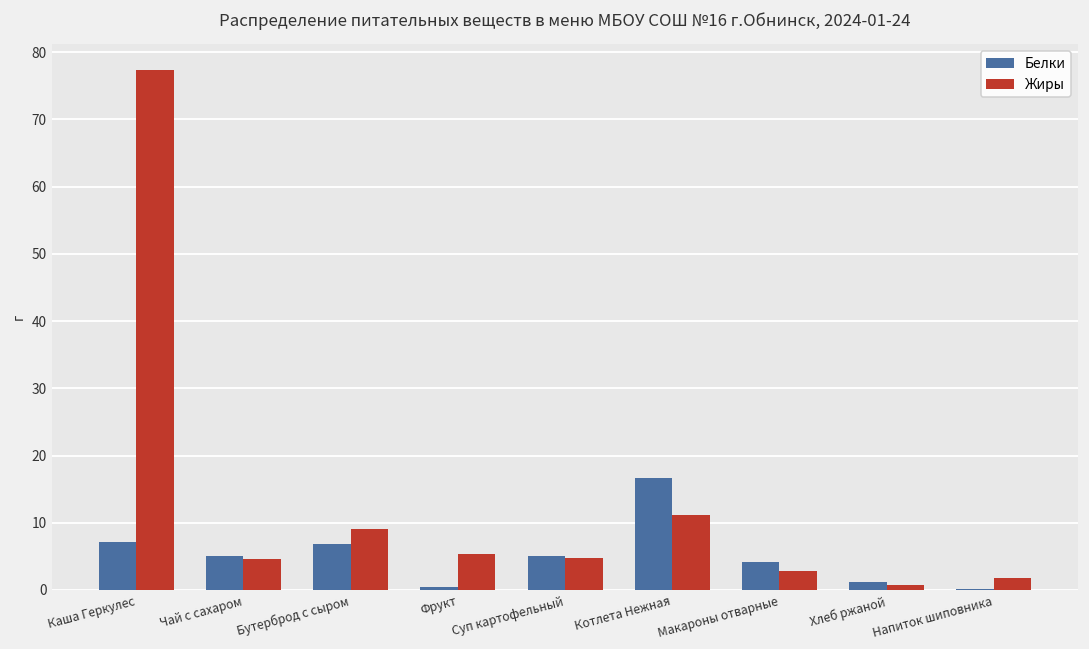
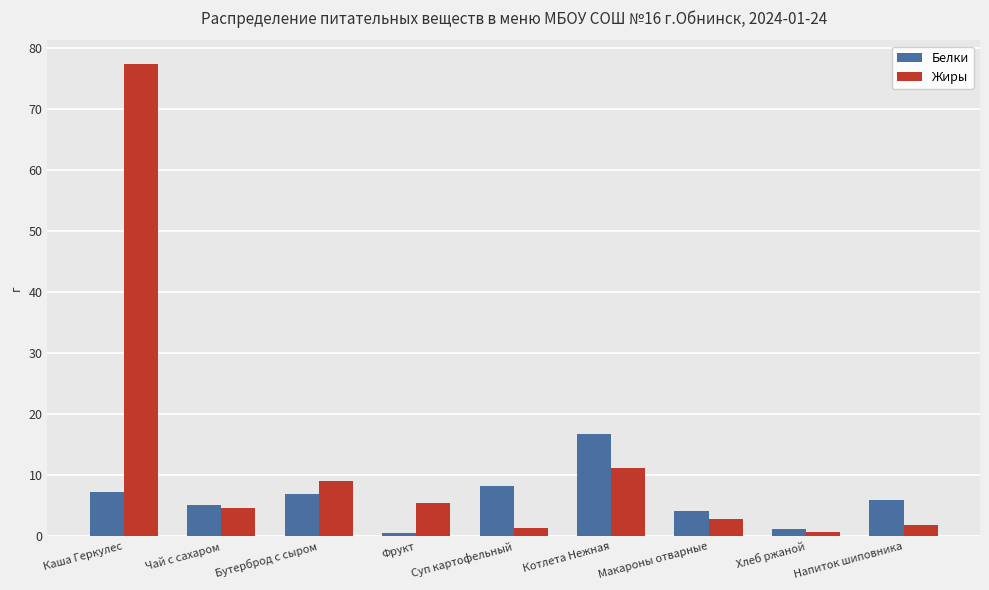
  {
    "Белки": {
      "Каша Геркулес": 7,
      "Чай с сахаром": 5,
      "Бутерброд с сыром": 7,
      "Фрукт": 1,
-     "Суп картофельный": 5,
+     "Суп картофельный": 8,
      "Котлета Нежная": 17,
      "Макароны отварные": 4,
      "Хлеб ржаной": 1,
-     "Напиток шиповника": 0
+     "Напиток шиповника": 6
    },
    "Жиры": {
      "Каша Геркулес": 77,
      "Чай с сахаром": 5,
      "Бутерброд с сыром": 9,
      "Фрукт": 5,
-     "Суп картофельный": 5,
+     "Суп картофельный": 1,
      "Котлета Нежная": 11,
      "Макароны отварные": 3,
      "Хлеб ржаной": 1,
      "Напиток шиповника": 2
    }
  }
